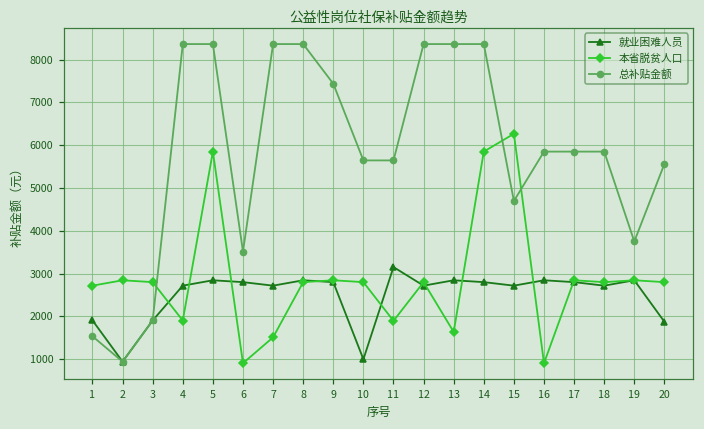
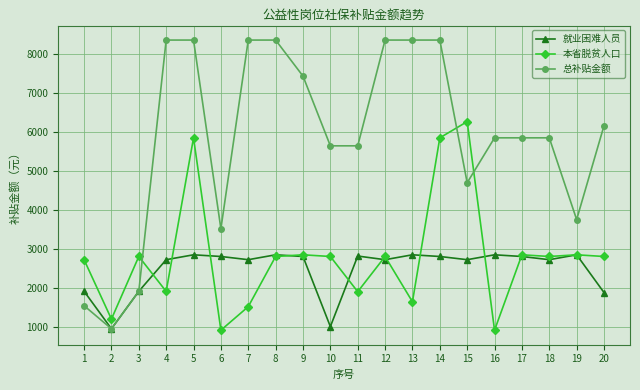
  {
    "就业困难人员": {
      "1": 1900,
      "4": 2700,
      "5": 2800,
      "6": 2800,
      "7": 2700,
      "10": 1000,
-     "11": 3200,
+     "11": 2800,
      "12": 2700,
      "13": 2800,
      "14": 2800,
      "15": 2700,
      "16": 2800,
      "18": 2700,
      "20": 1900
    },
    "本省脱贫人口": {
      "1": 2700,
-     "2": 2800,
+     "2": 1200,
      "3": 2800,
      "4": 1900,
      "5": 5900,
      "6": 900,
      "7": 1500,
      "10": 2800,
      "11": 1900,
      "12": 2800,
      "13": 1600,
      "14": 5900,
      "15": 6300,
      "16": 900,
      "18": 2800,
      "20": 2800
    },
    "总补贴金额": {
      "1": 1500,
      "4": 8400,
      "5": 8400,
      "6": 3500,
      "7": 8400,
      "8": 8400,
      "9": 7400,
      "10": 5600,
      "11": 5600,
      "12": 8400,
      "13": 8400,
      "14": 8400,
      "15": 4700,
      "16": 5900,
      "17": 5900,
      "18": 5900,
      "19": 3800,
-     "20": 5600
+     "20": 6200
    }
  }
